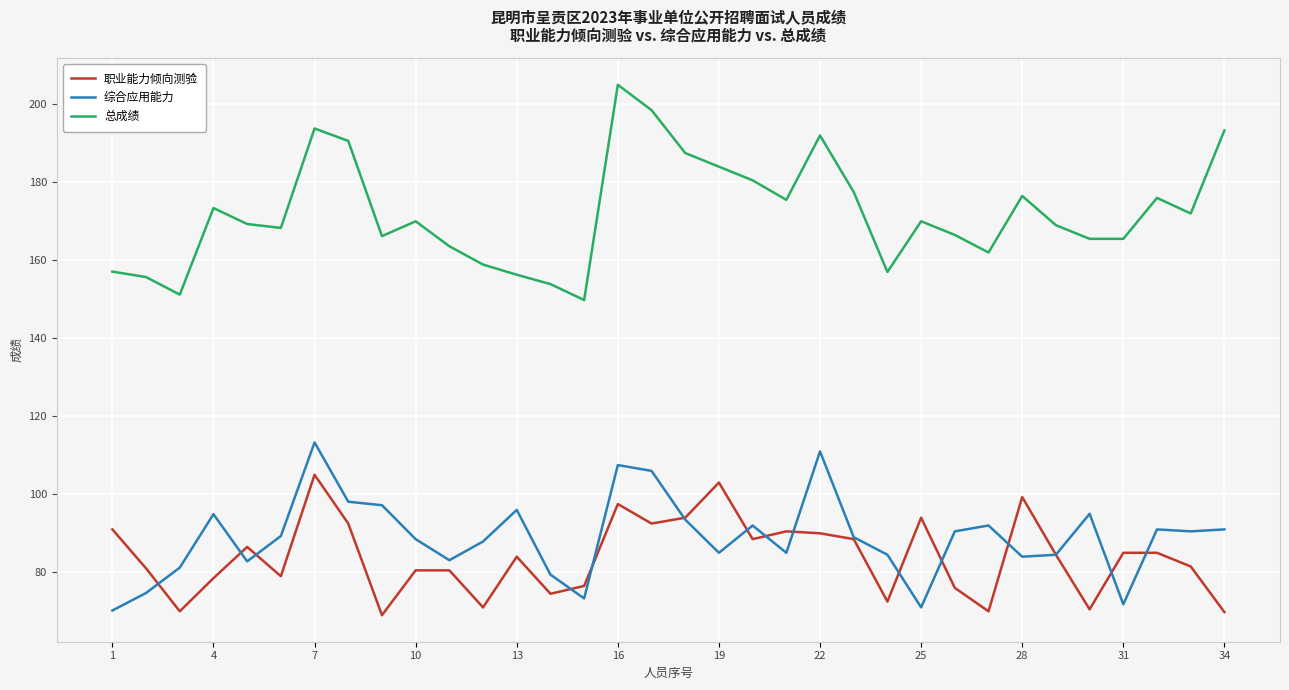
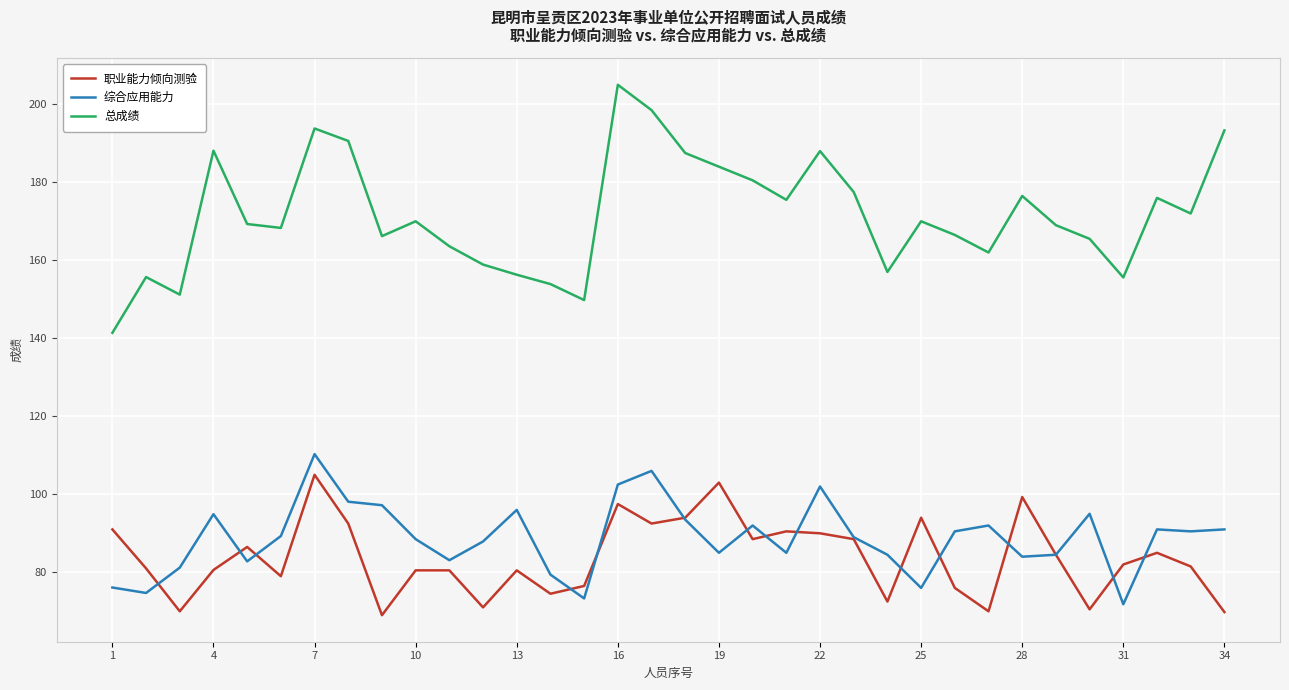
  {
    "职业能力倾向测验": {
      "1": 91,
-     "4": 79,
+     "4": 81,
      "7": 105,
      "10": 81,
-     "13": 84,
+     "13": 81,
      "16": 98,
      "19": 103,
      "22": 90,
      "25": 94,
      "28": 99,
-     "31": 85,
+     "31": 82,
      "34": 70
    },
    "综合应用能力": {
-     "1": 70,
+     "1": 76,
      "4": 95,
-     "7": 113,
+     "7": 110,
      "10": 89,
      "13": 96,
-     "16": 108,
+     "16": 103,
      "19": 85,
-     "22": 111,
-     "25": 71,
+     "22": 102,
+     "25": 76,
      "28": 84,
      "31": 72,
      "34": 91
    },
    "总成绩": {
-     "1": 157,
-     "4": 173,
+     "1": 141,
+     "4": 188,
      "7": 194,
      "10": 170,
      "13": 156,
      "16": 205,
      "19": 184,
-     "22": 192,
+     "22": 188,
      "25": 170,
      "28": 177,
-     "31": 166,
+     "31": 156,
      "34": 193
    }
  }
